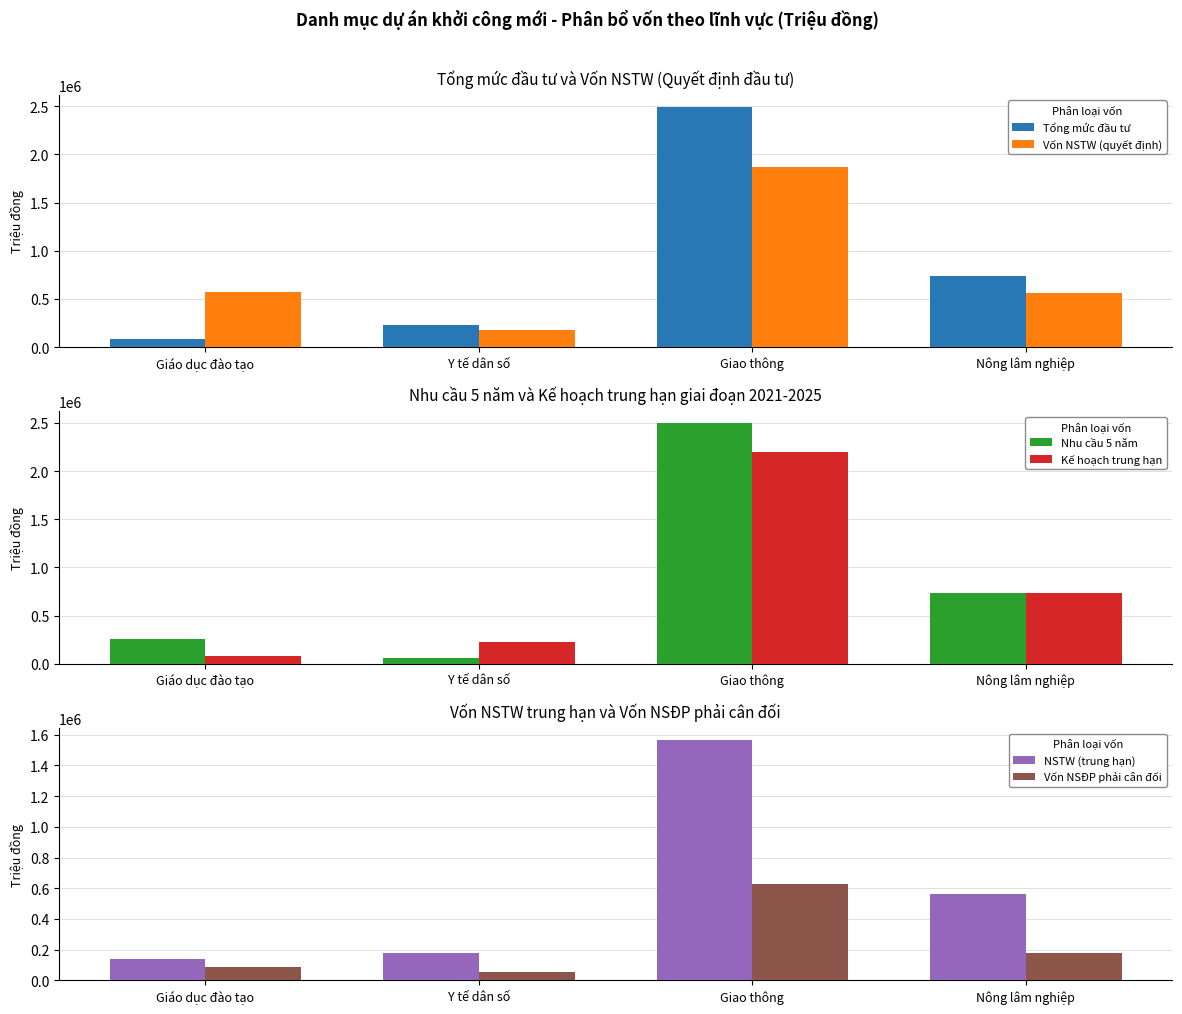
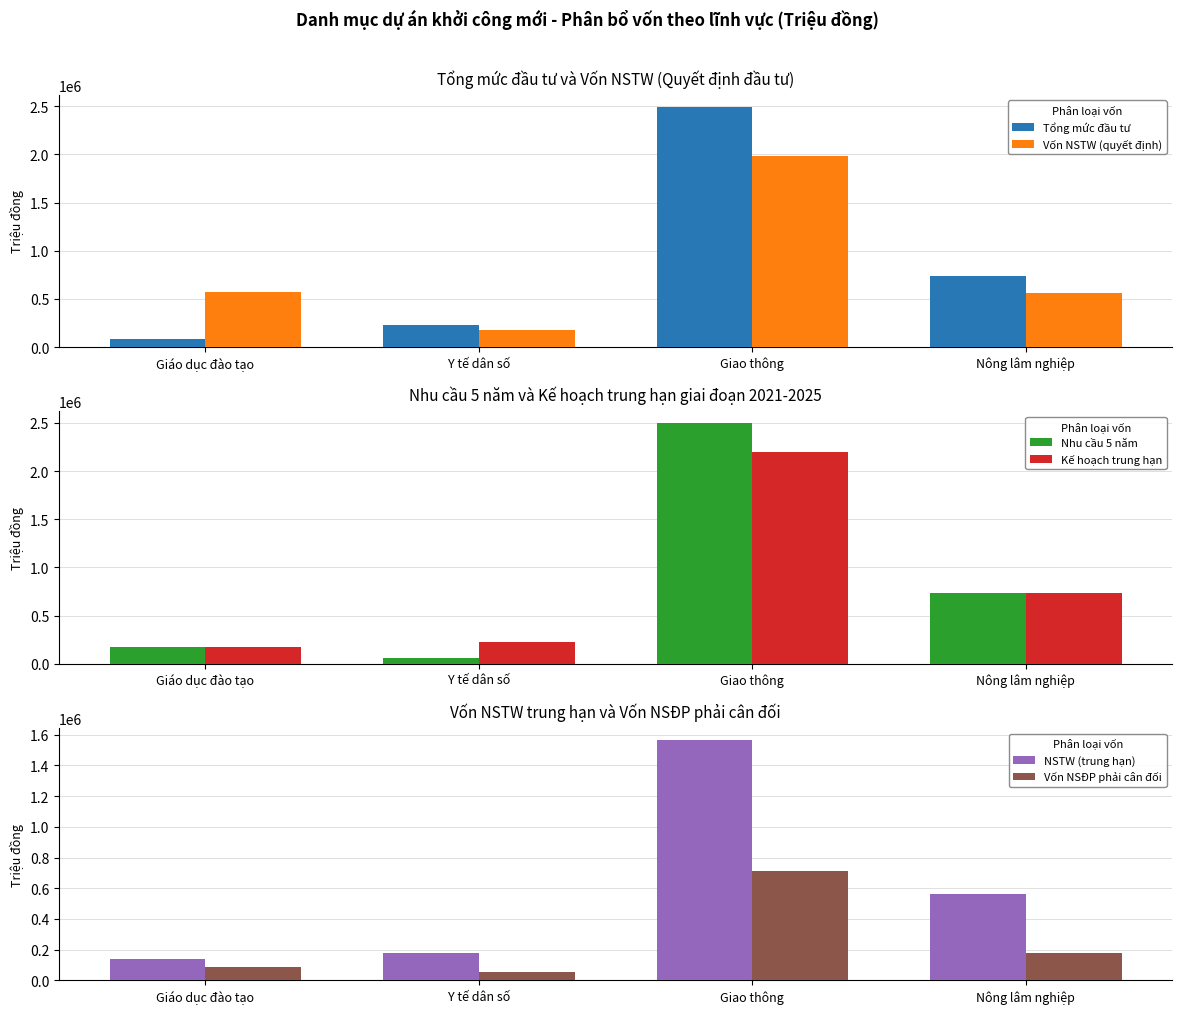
  {
    "Tổng mức đầu tư và Vốn NSTW (Quyết định đầu tư)": {
      "Tổng mức đầu tư": {
        "Giáo dục đào tạo": 100000,
        "Y tế dân số": 200000,
        "Giao thông": 2500000,
        "Nông lâm nghiệp": 700000
      },
      "Vốn NSTW (quyết định)": {
        "Giáo dục đào tạo": 600000,
        "Y tế dân số": 200000,
-       "Giao thông": 1900000,
+       "Giao thông": 2000000,
        "Nông lâm nghiệp": 600000
      }
    },
    "Nhu cầu 5 năm và Kế hoạch trung hạn giai đoạn 2021-2025": {
      "Nhu cầu 5 năm": {
-       "Giáo dục đào tạo": 300000,
+       "Giáo dục đào tạo": 200000,
        "Y tế dân số": 100000,
        "Giao thông": 2500000,
        "Nông lâm nghiệp": 700000
      },
      "Kế hoạch trung hạn": {
-       "Giáo dục đào tạo": 100000,
+       "Giáo dục đào tạo": 200000,
        "Y tế dân số": 200000,
        "Giao thông": 2200000,
        "Nông lâm nghiệp": 700000
      }
    },
    "Vốn NSTW trung hạn và Vốn NSĐP phải cân đối": {
      "NSTW (trung hạn)": {
        "Giáo dục đào tạo": 140000,
        "Y tế dân số": 180000,
        "Giao thông": 1570000,
        "Nông lâm nghiệp": 560000
      },
      "Vốn NSĐP phải cân đối": {
        "Giáo dục đào tạo": 80000,
        "Y tế dân số": 60000,
-       "Giao thông": 630000,
+       "Giao thông": 720000,
        "Nông lâm nghiệp": 180000
      }
    }
  }
